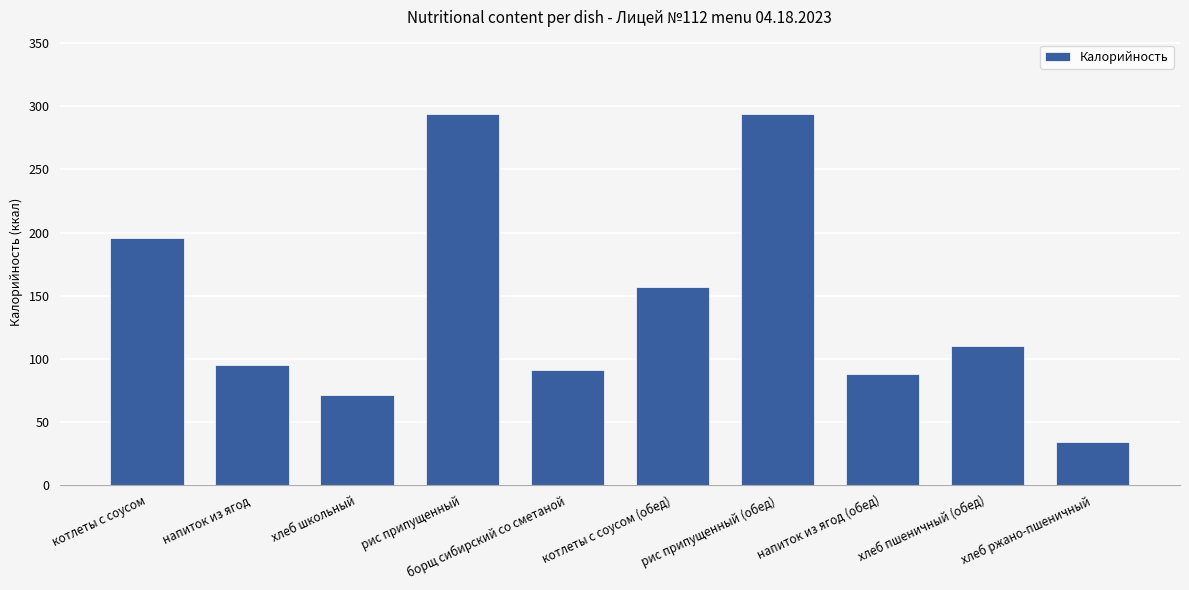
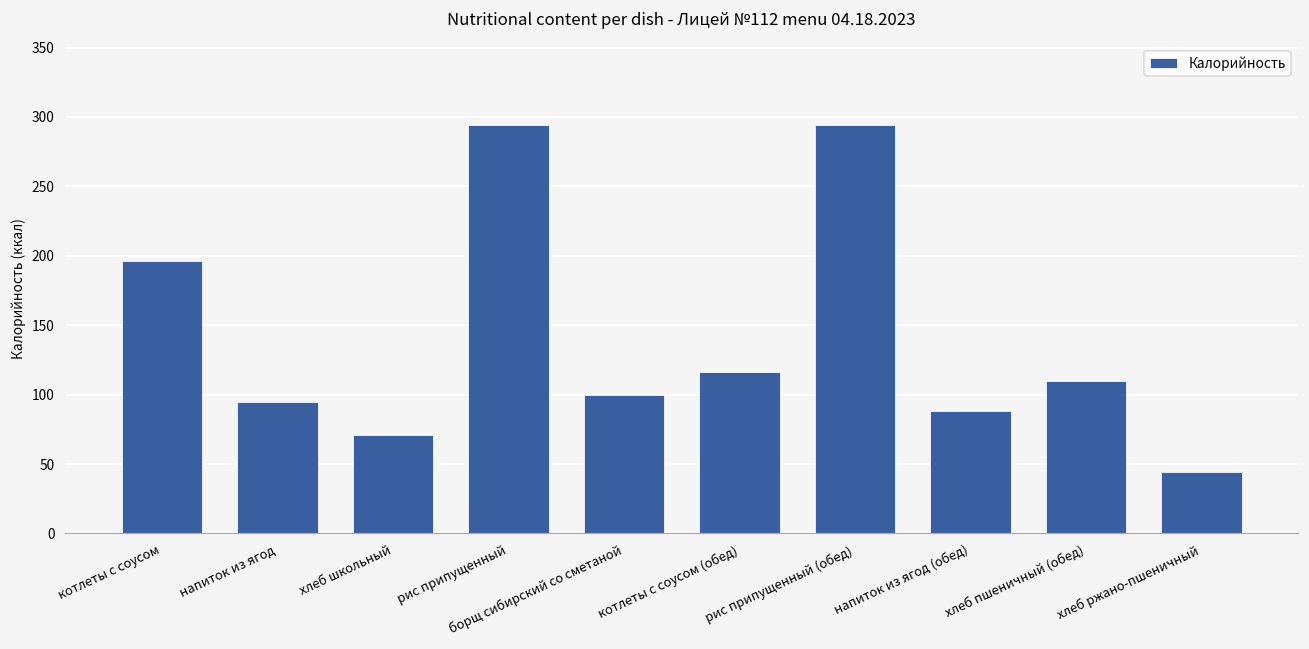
  {
    "котлеты с соусом": 196,
    "напиток из ягод": 95,
    "хлеб школьный": 71,
    "рис припущенный": 294,
-   "борщ сибирский со сметаной": 91,
-   "котлеты с соусом (обед)": 157,
+   "борщ сибирский со сметаной": 100,
+   "котлеты с соусом (обед)": 116,
    "рис припущенный (обед)": 294,
    "напиток из ягод (обед)": 88,
    "хлеб пшеничный (обед)": 110,
-   "хлеб ржано-пшеничный": 34
+   "хлеб ржано-пшеничный": 44
  }
